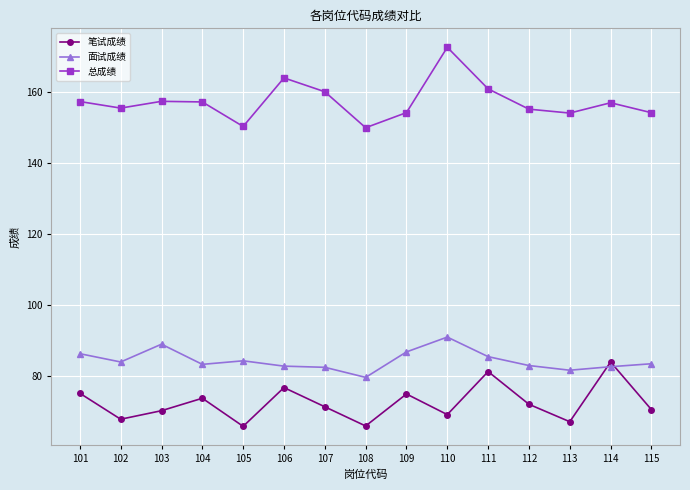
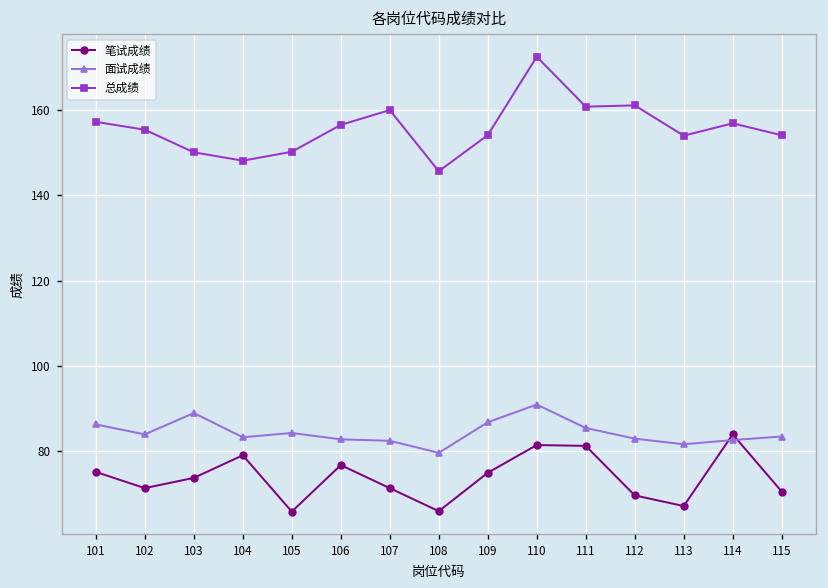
  {
    "笔试成绩": {
      "101": 75,
-     "102": 68,
-     "103": 70,
-     "104": 74,
+     "102": 71,
+     "103": 74,
+     "104": 79,
      "105": 66,
      "106": 77,
      "107": 71,
      "108": 66,
      "109": 75,
-     "110": 69,
+     "110": 82,
      "111": 81,
-     "112": 72,
+     "112": 70,
      "113": 67,
      "114": 84,
      "115": 71
    },
    "面试成绩": {
      "101": 86,
      "102": 84,
      "103": 89,
      "104": 83,
      "105": 84,
      "106": 83,
      "107": 83,
      "108": 80,
      "109": 87,
      "110": 91,
      "111": 86,
      "112": 83,
      "113": 82,
      "114": 83,
      "115": 84
    },
    "总成绩": {
      "101": 157,
      "102": 155,
-     "103": 157,
-     "104": 157,
+     "103": 150,
+     "104": 148,
      "105": 150,
-     "106": 164,
+     "106": 157,
      "107": 160,
-     "108": 150,
+     "108": 146,
      "109": 154,
      "110": 173,
      "111": 161,
-     "112": 155,
+     "112": 161,
      "113": 154,
      "114": 157,
      "115": 154
    }
  }
